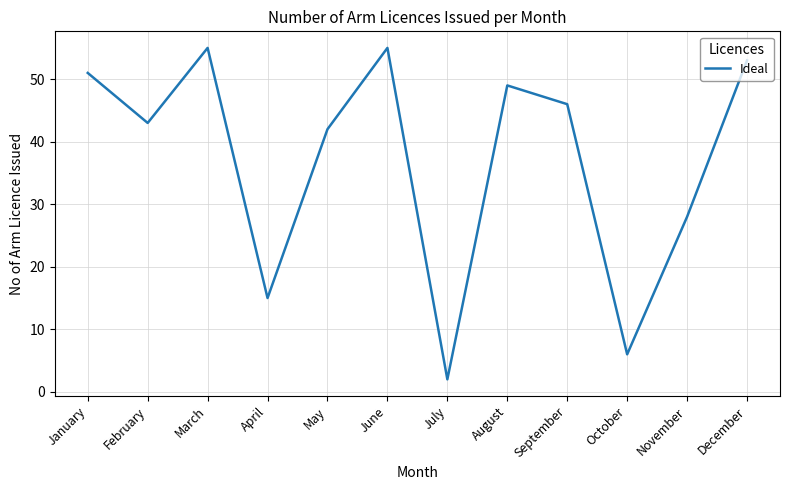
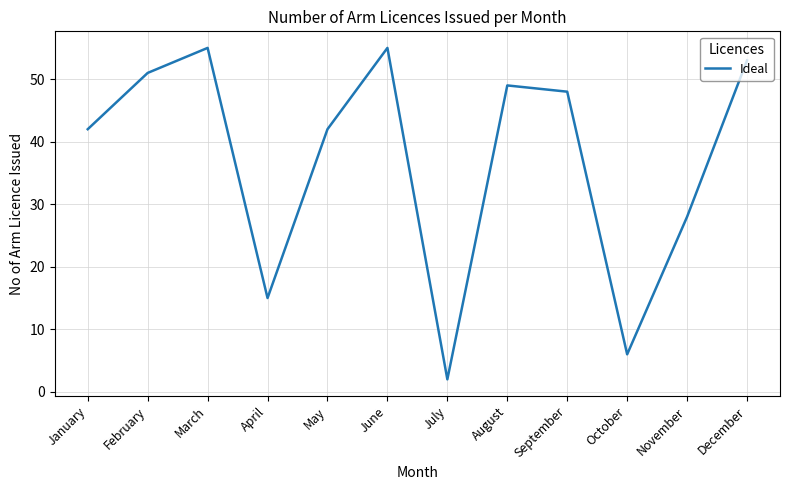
  {
-   "January": 51,
-   "February": 43,
+   "January": 42,
+   "February": 51,
    "March": 55,
    "April": 15,
    "May": 42,
    "June": 55,
    "July": 2,
    "August": 49,
-   "September": 46,
+   "September": 48,
    "October": 6,
    "November": 28
  }
